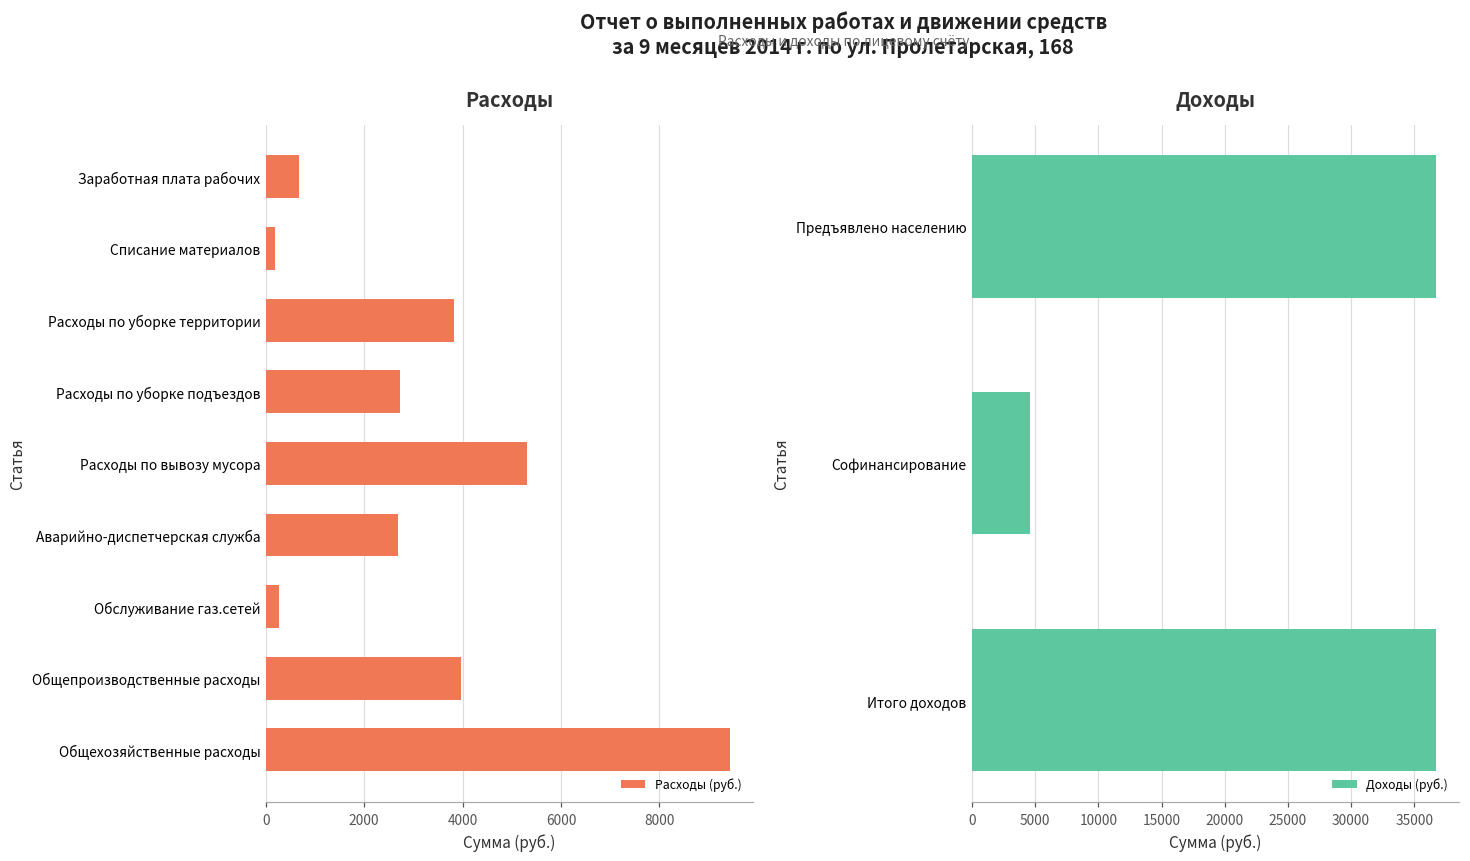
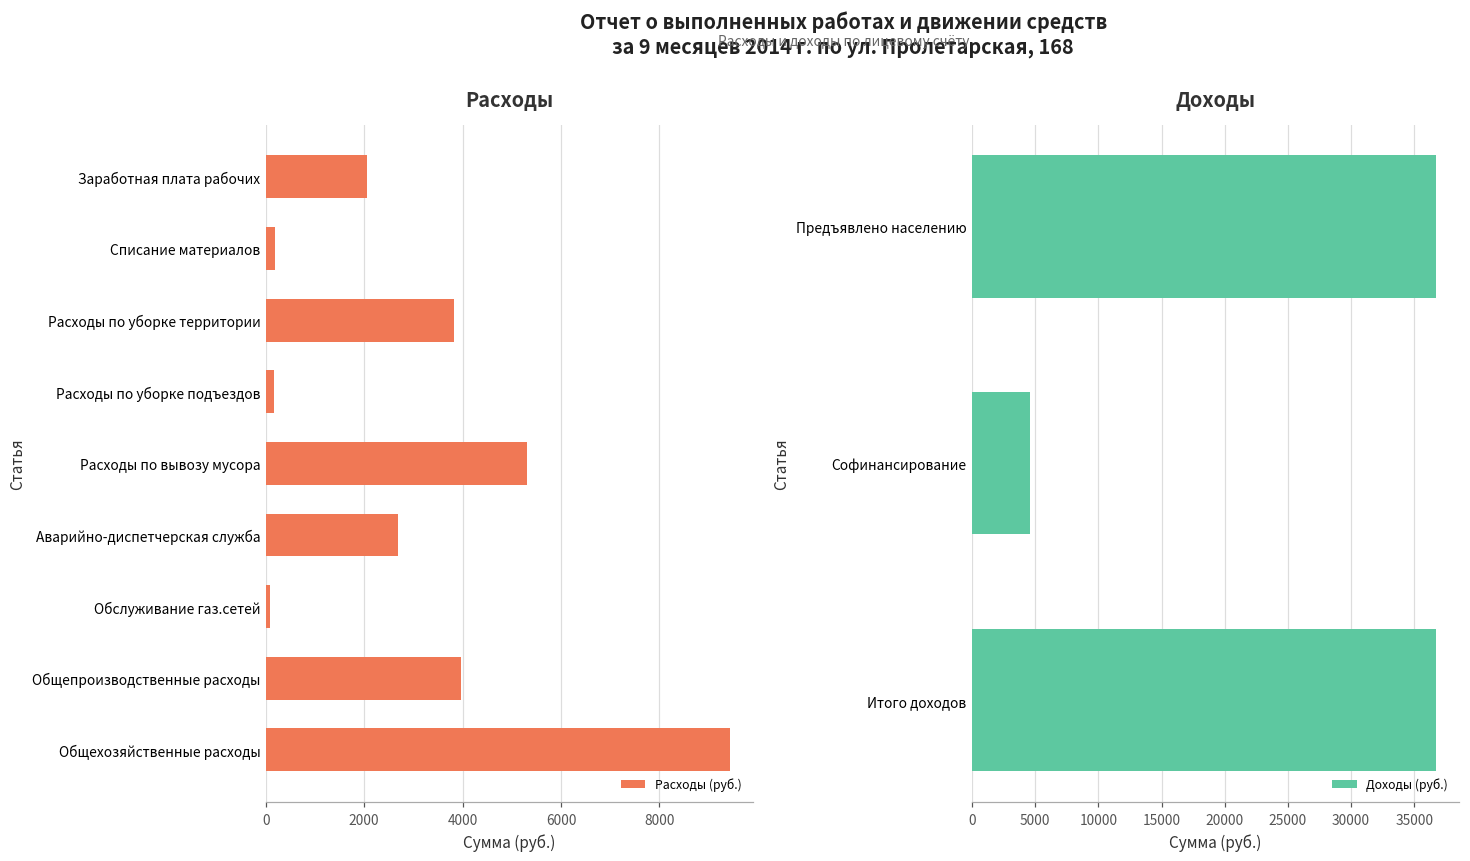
  {
    "Расходы": {
-     "Заработная плата рабочих": 700,
+     "Заработная плата рабочих": 2100,
      "Списание материалов": 200,
      "Расходы по уборке территории": 3800,
-     "Расходы по уборке подъездов": 2700,
+     "Расходы по уборке подъездов": 200,
      "Расходы по вывозу мусора": 5300,
      "Аварийно-диспетчерская служба": 2700,
-     "Обслуживание газ.сетей": 300,
+     "Обслуживание газ.сетей": 100,
      "Общепроизводственные расходы": 4000,
      "Общехозяйственные расходы": 9400
    },
    "Доходы": {
      "Предъявлено населению": 36700,
      "Софинансирование": 4600,
      "Итого доходов": 36700
    }
  }
